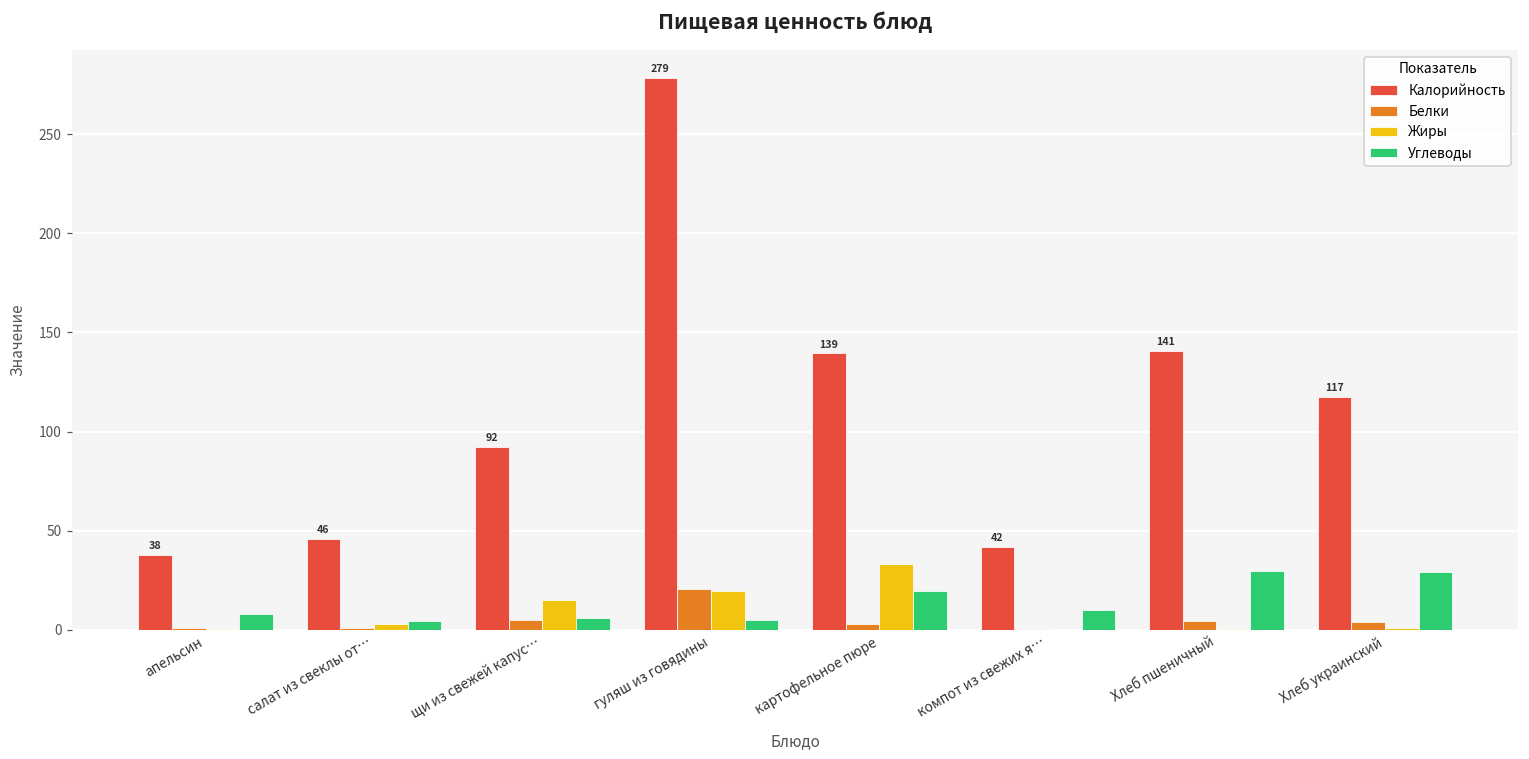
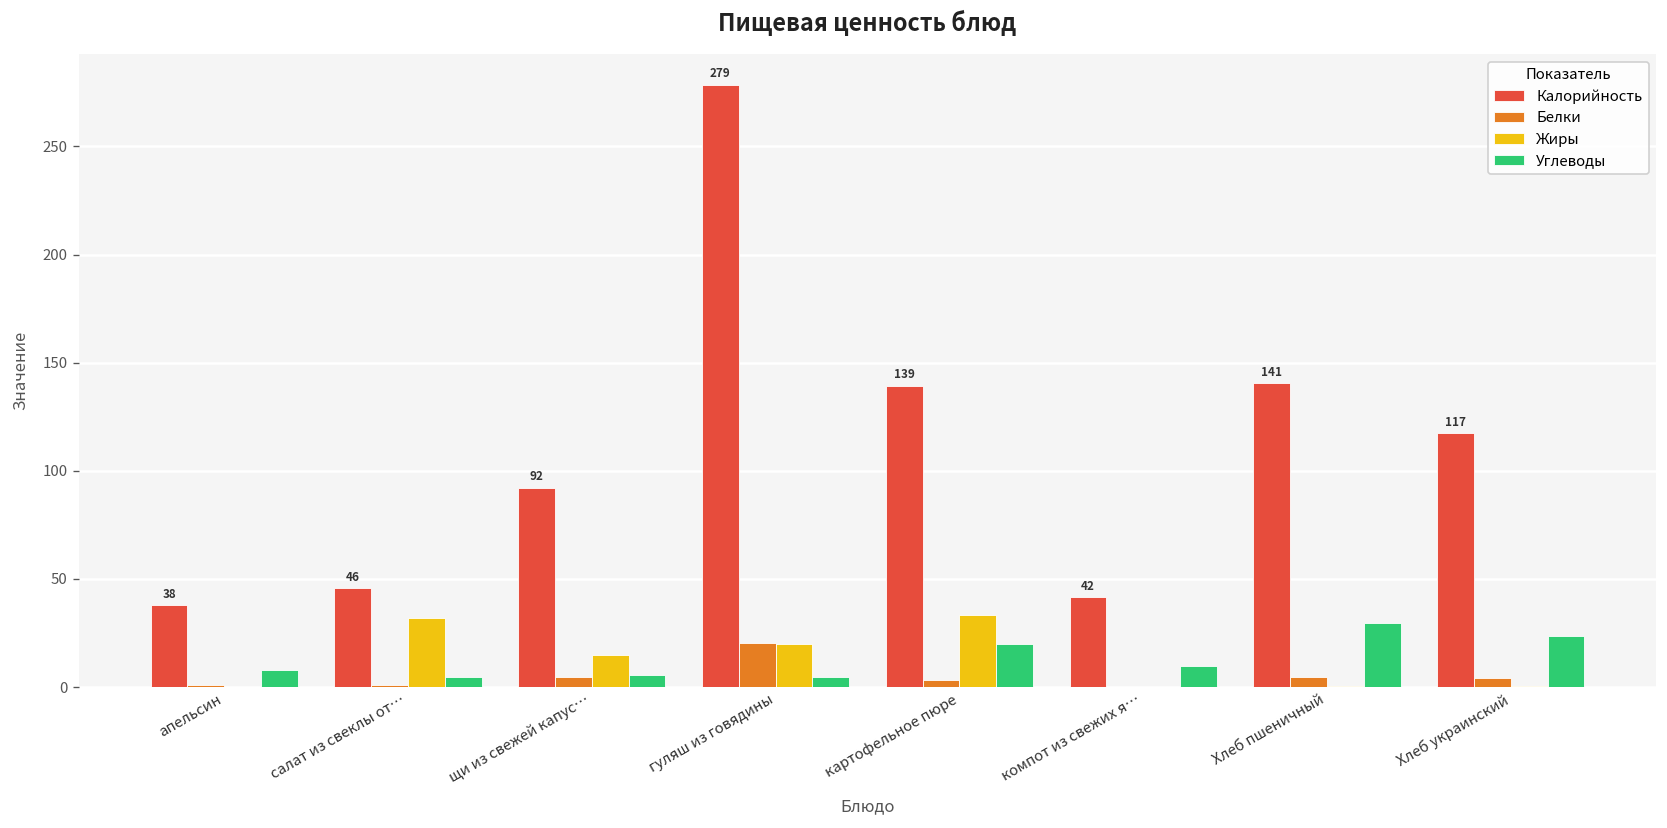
  {
    "Жиры": {
-     "салат из свеклы от…": 3,
+     "салат из свеклы от…": 32,
      "щи из свежей капус…": 15,
      "гуляш из говядины": 20,
      "картофельное пюре": 33
    },
    "Углеводы": {
      "апельсин": 8,
      "салат из свеклы от…": 5,
      "щи из свежей капус…": 6,
      "гуляш из говядины": 5,
      "картофельное пюре": 20,
      "компот из свежих я…": 10,
      "Хлеб пшеничный": 30,
-     "Хлеб украинский": 29
+     "Хлеб украинский": 24
    }
  }
